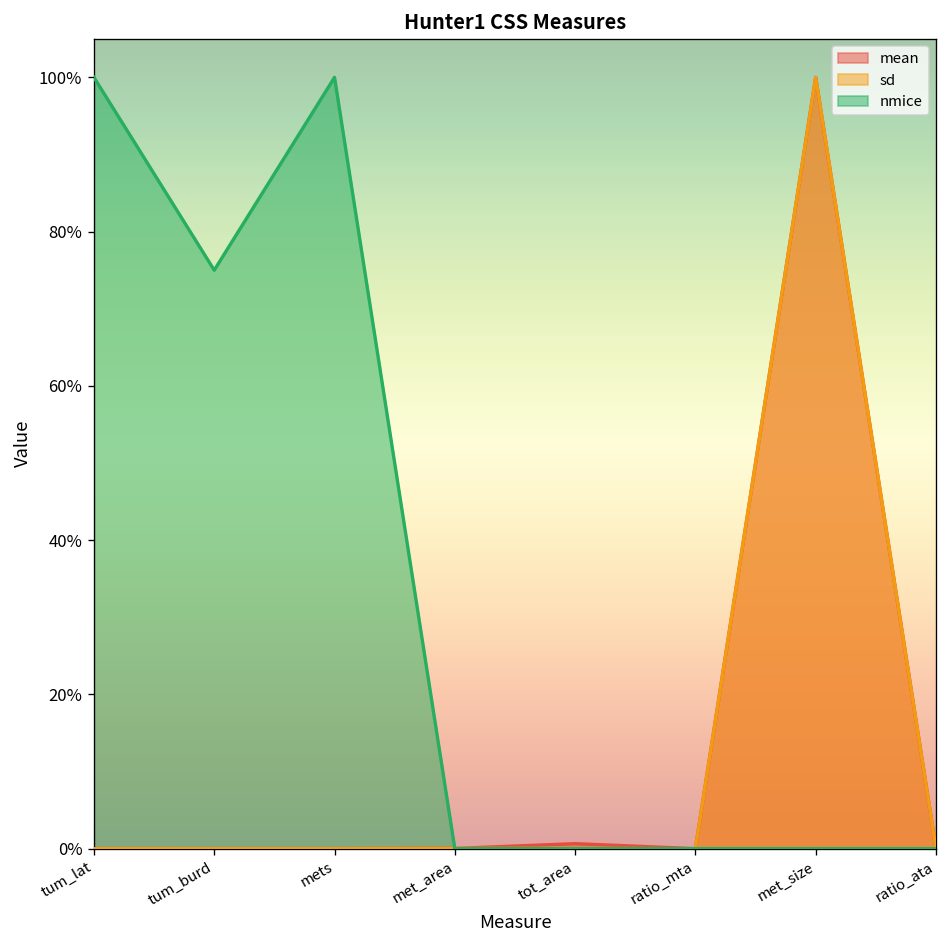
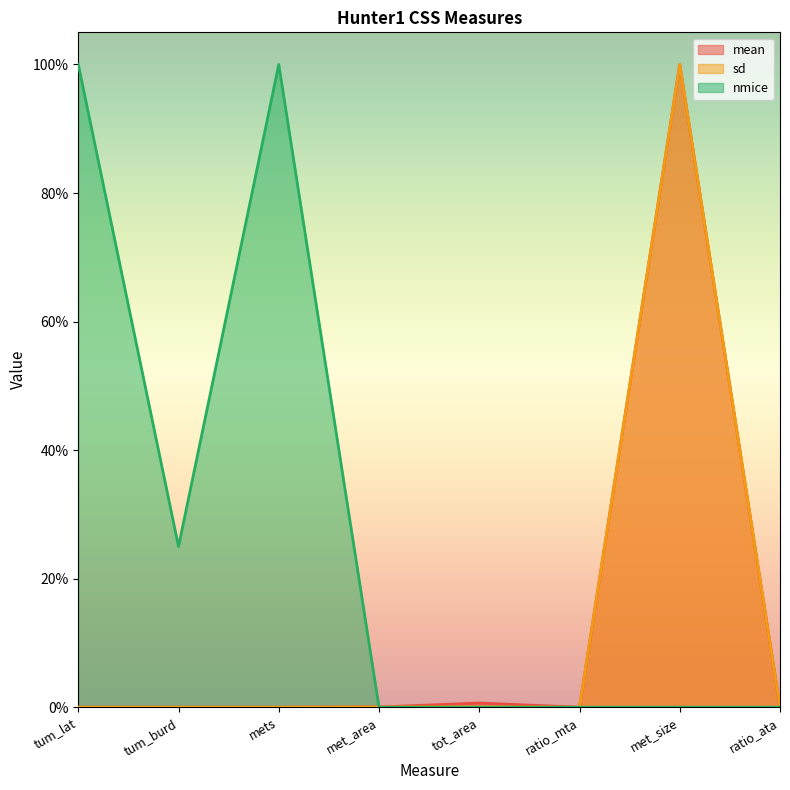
  {
    "mean": {
      "tot_area": "1%"
    },
    "nmice": {
      "tum_lat": "100%",
-     "tum_burd": "75%",
+     "tum_burd": "25%",
      "mets": "100%",
      "met_size": "0%"
    }
  }
